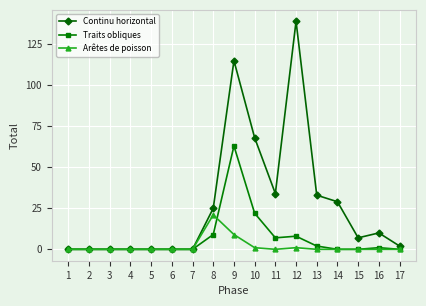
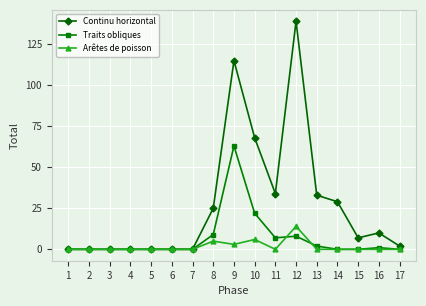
  {
    "Arêtes de poisson": {
-     "8": 21,
-     "9": 9,
-     "10": 1,
+     "8": 5,
+     "9": 3,
+     "10": 6,
      "11": 0,
-     "12": 1,
+     "12": 14,
      "13": 0
    }
  }
